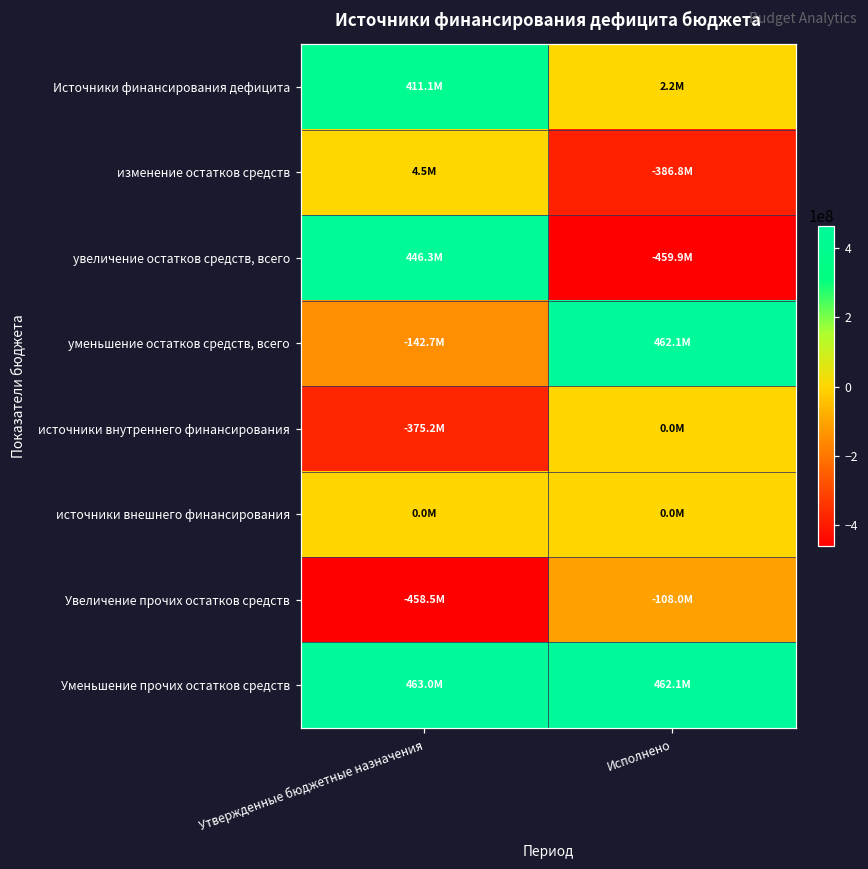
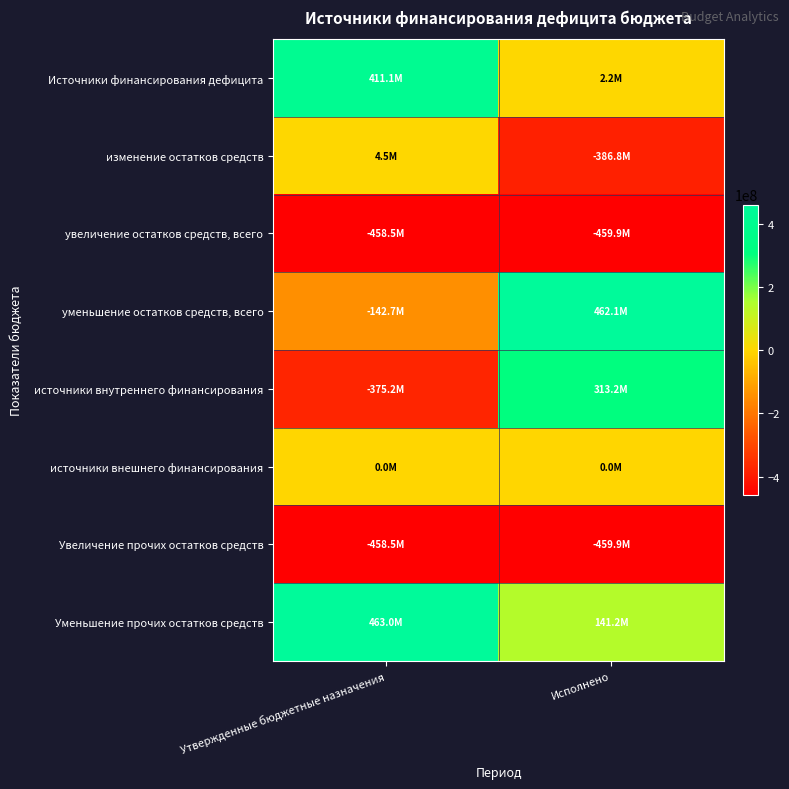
  {
    "Источники финансирования дефицита": {
      "Утвержденные бюджетные назначения": "411.1M",
      "Исполнено": "2.2M"
    },
    "изменение остатков средств": {
      "Утвержденные бюджетные назначения": "4.5M",
      "Исполнено": "-386.8M"
    },
    "увеличение остатков средств, всего": {
-     "Утвержденные бюджетные назначения": "446.3M",
+     "Утвержденные бюджетные назначения": "-458.5M",
      "Исполнено": "-459.9M"
    },
    "уменьшение остатков средств, всего": {
      "Утвержденные бюджетные назначения": "-142.7M",
      "Исполнено": "462.1M"
    },
    "источники внутреннего финансирования": {
      "Утвержденные бюджетные назначения": "-375.2M",
-     "Исполнено": "0.0M"
+     "Исполнено": "313.2M"
    },
    "источники внешнего финансирования": {
      "Утвержденные бюджетные назначения": "0.0M",
      "Исполнено": "0.0M"
    },
    "Увеличение прочих остатков средств": {
      "Утвержденные бюджетные назначения": "-458.5M",
-     "Исполнено": "-108.0M"
+     "Исполнено": "-459.9M"
    },
    "Уменьшение прочих остатков средств": {
      "Утвержденные бюджетные назначения": "463.0M",
-     "Исполнено": "462.1M"
+     "Исполнено": "141.2M"
    }
  }
